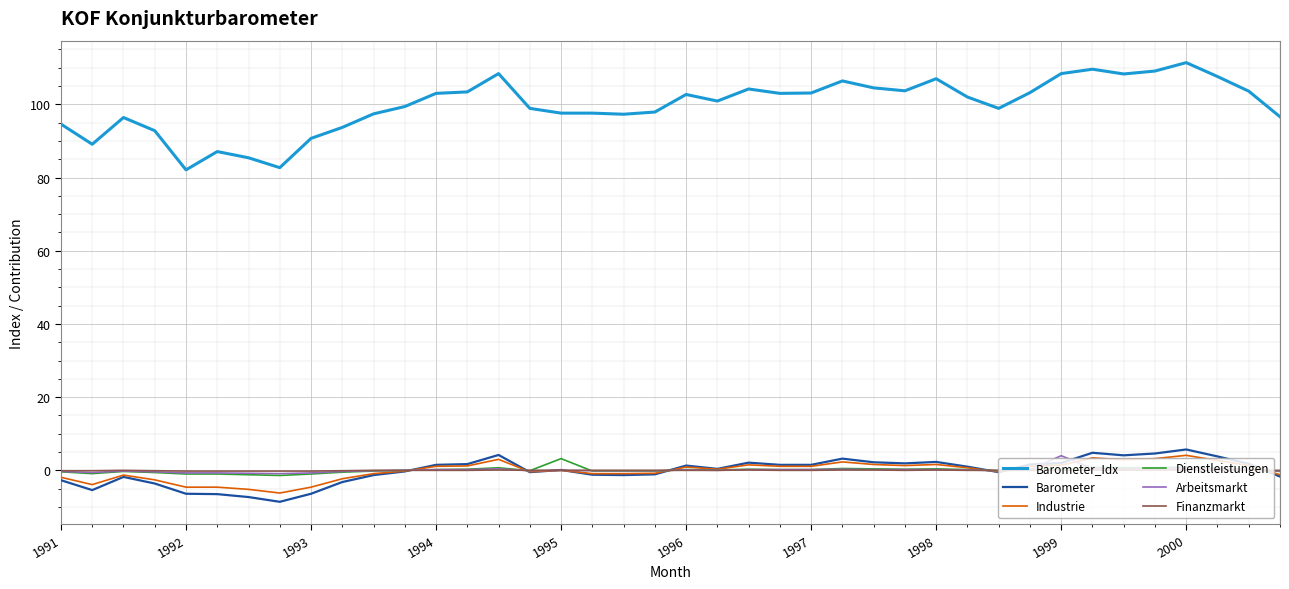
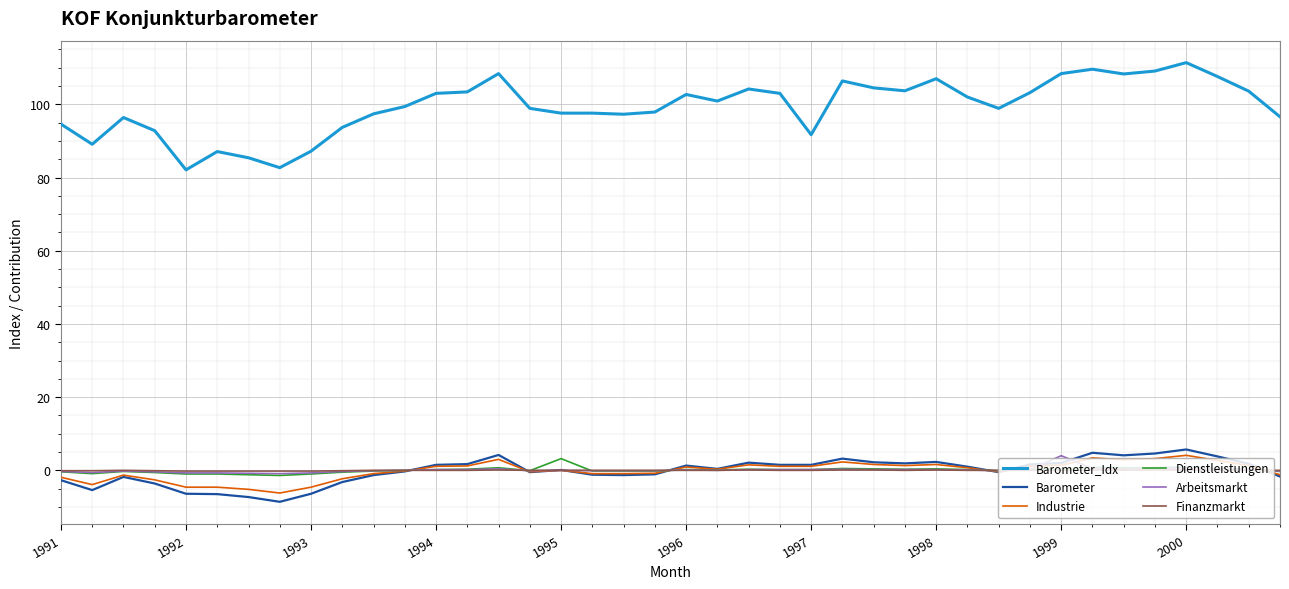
  {
    "Barometer_Idx": {
      "1991": 95,
      "1992": 82,
-     "1993": 91,
+     "1993": 87,
      "1994": 103,
      "1995": 98,
      "1996": 103,
-     "1997": 103,
+     "1997": 92,
      "1998": 107,
      "1999": 108,
      "2000": 111
    },
    "Barometer": {
      "1991": -3,
      "1992": -6,
      "1993": -6,
      "1998": 2,
      "2000": 6
    },
    "Industrie": {
      "1991": -2,
      "1992": -5,
      "1993": -5,
      "1998": 2,
      "2000": 4
    },
    "Dienstleistungen": {
      "1995": 3
    },
    "Arbeitsmarkt": {
      "1999": 4
    }
  }
